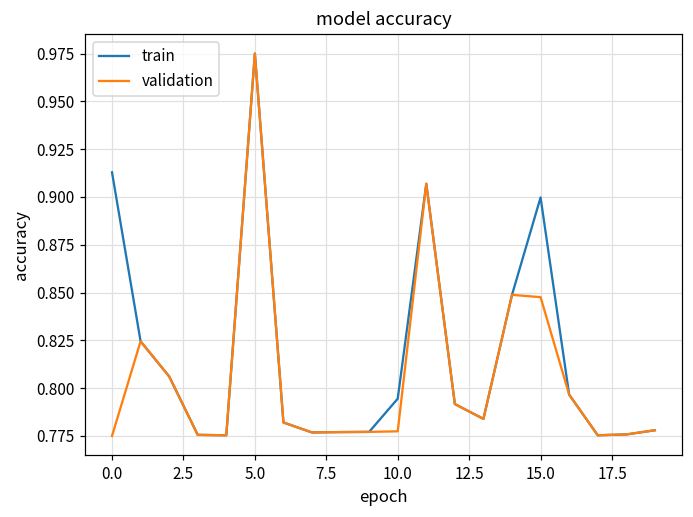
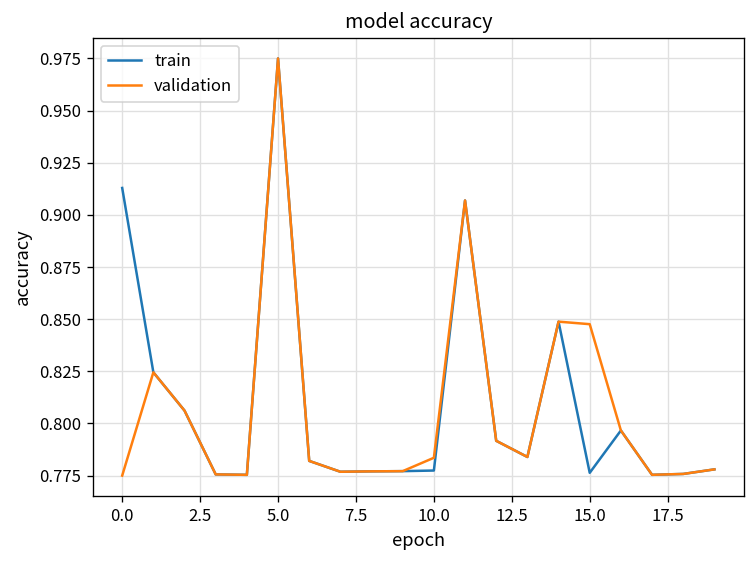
  {
    "train": {
      "0.0": 0.913,
-     "10.0": 0.795,
-     "15.0": 0.900
+     "10.0": 0.777,
+     "15.0": 0.776
    },
    "validation": {
      "0.0": 0.775,
-     "10.0": 0.777,
+     "10.0": 0.784,
      "15.0": 0.848
    }
  }
